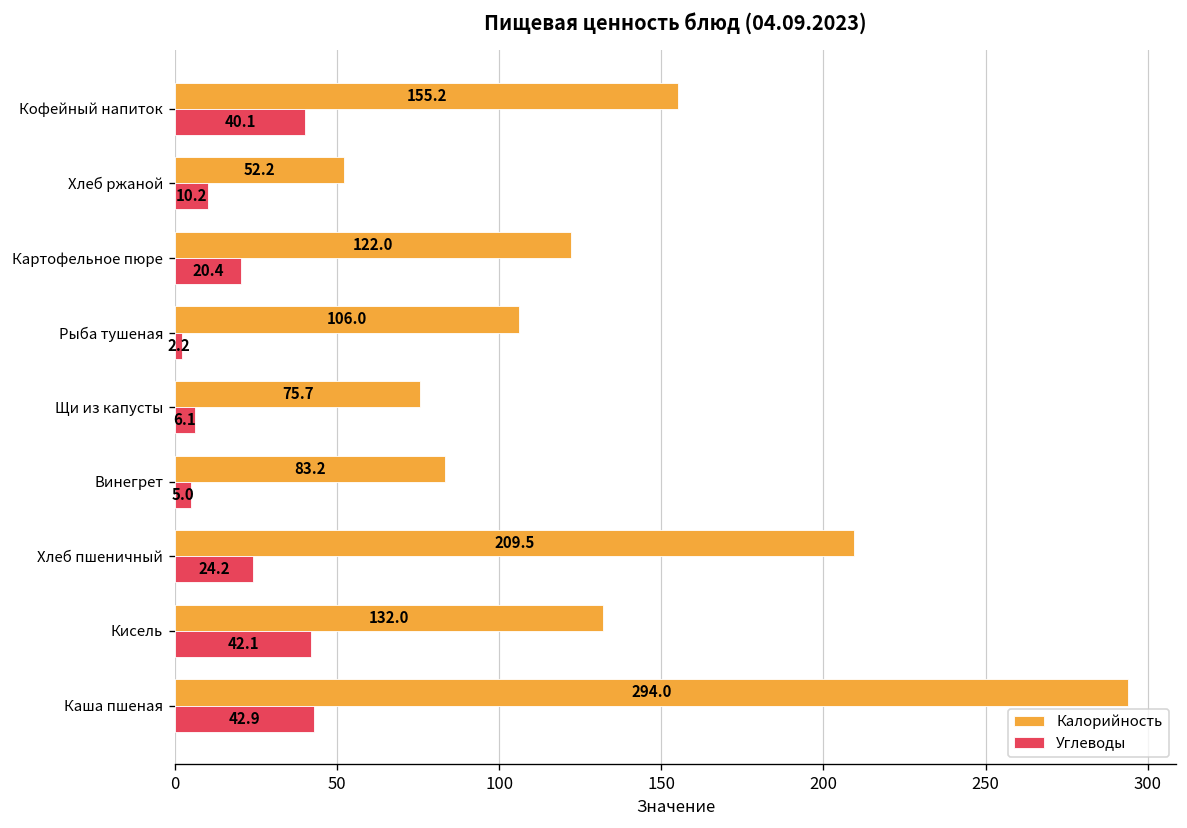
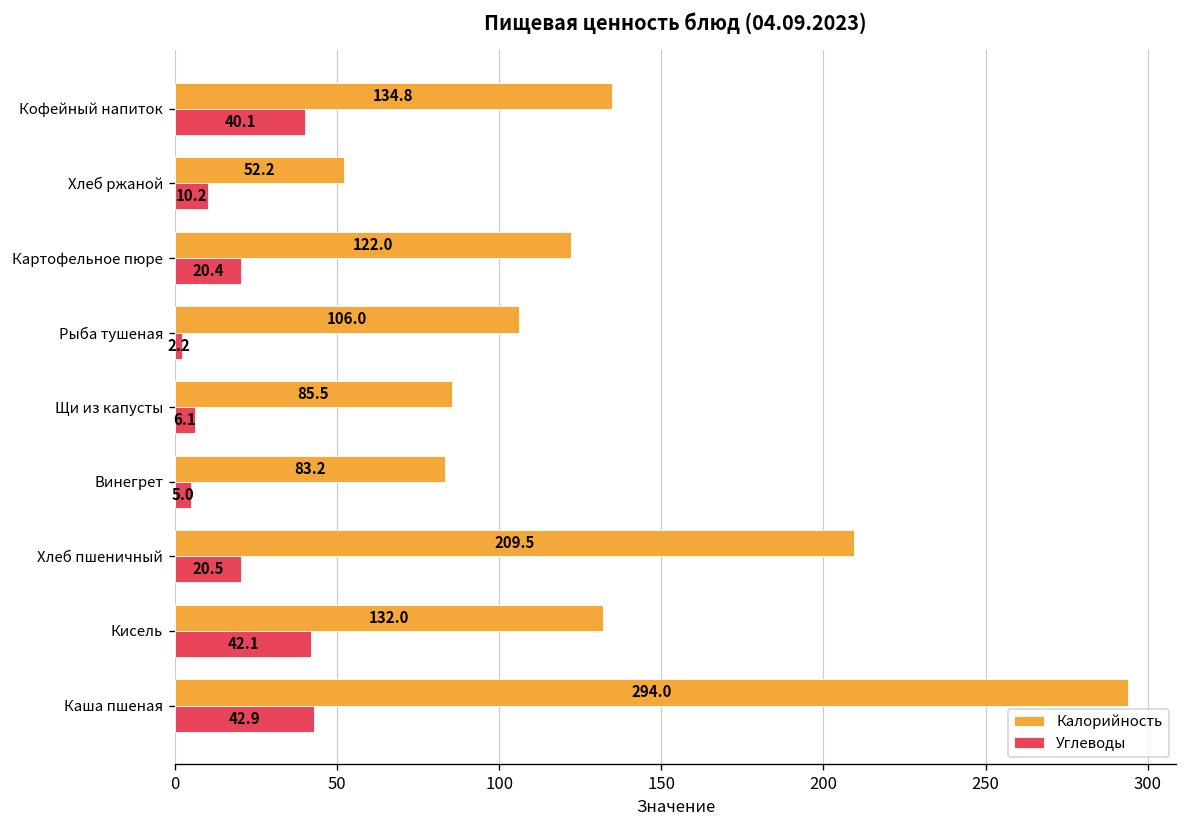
  {
    "Калорийность": {
-     "Кофейный напиток": 155.2,
+     "Кофейный напиток": 134.8,
      "Хлеб ржаной": 52.2,
      "Картофельное пюре": 122.0,
      "Рыба тушеная": 106.0,
-     "Щи из капусты": 75.7,
+     "Щи из капусты": 85.5,
      "Винегрет": 83.2,
      "Хлеб пшеничный": 209.5,
      "Кисель": 132.0,
      "Каша пшеная": 294.0
    },
    "Углеводы": {
      "Кофейный напиток": 40.1,
      "Хлеб ржаной": 10.2,
      "Картофельное пюре": 20.4,
      "Рыба тушеная": 2.2,
      "Щи из капусты": 6.1,
      "Винегрет": 5.0,
-     "Хлеб пшеничный": 24.2,
+     "Хлеб пшеничный": 20.5,
      "Кисель": 42.1,
      "Каша пшеная": 42.9
    }
  }
